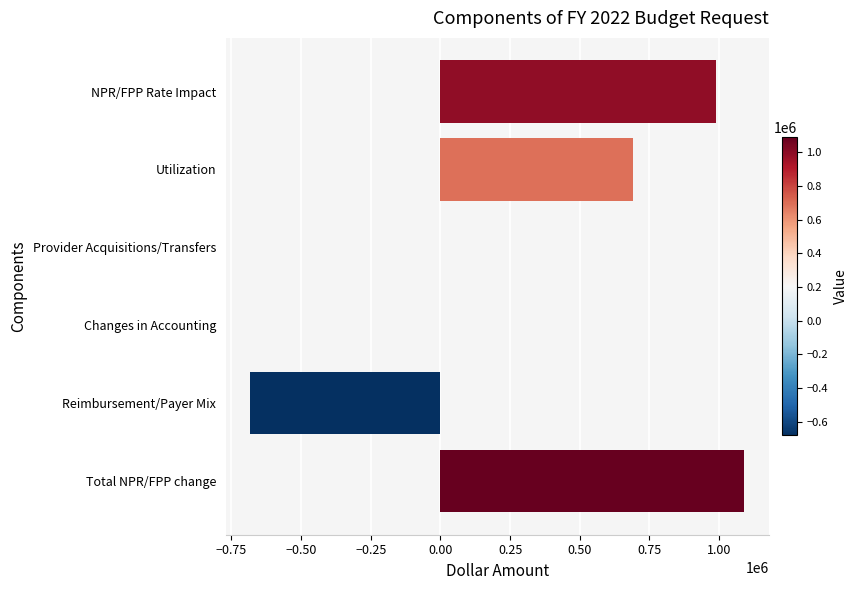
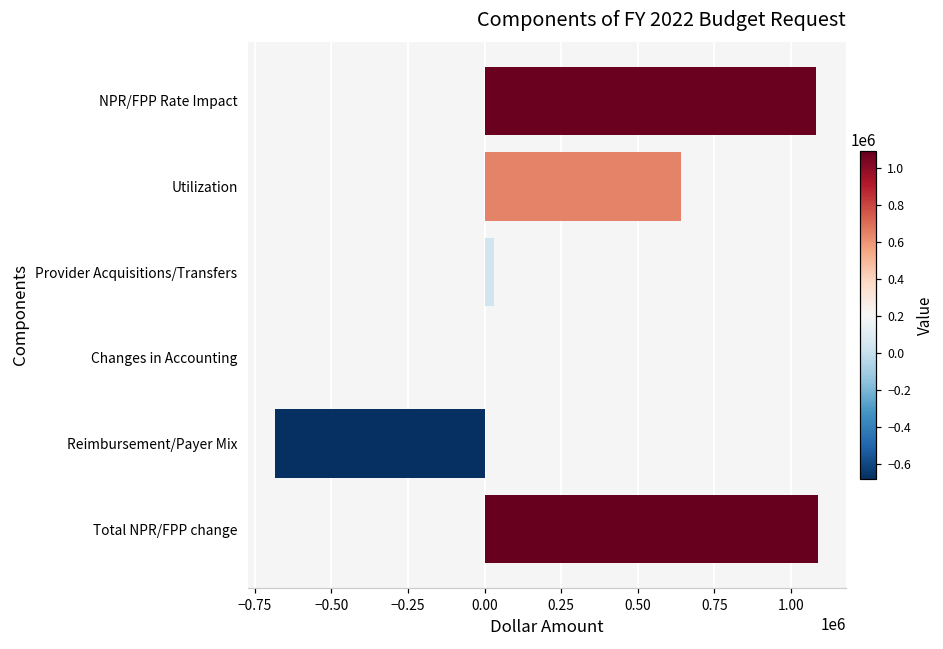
  {
-   "NPR/FPP Rate Impact": 990000,
-   "Utilization": 690000,
-   "Provider Acquisitions/Transfers": 0,
+   "NPR/FPP Rate Impact": 1080000,
+   "Utilization": 640000,
+   "Provider Acquisitions/Transfers": 30000,
    "Changes in Accounting": 0,
    "Reimbursement/Payer Mix": -680000,
    "Total NPR/FPP change": 1090000
  }
